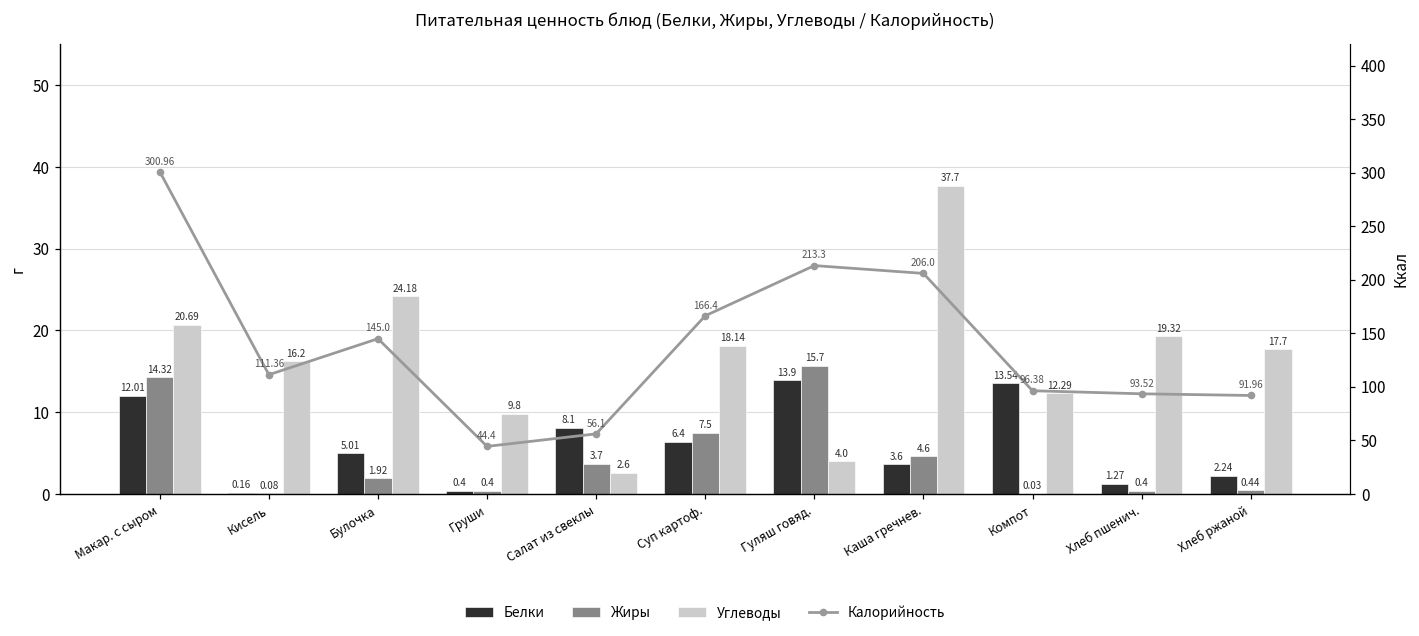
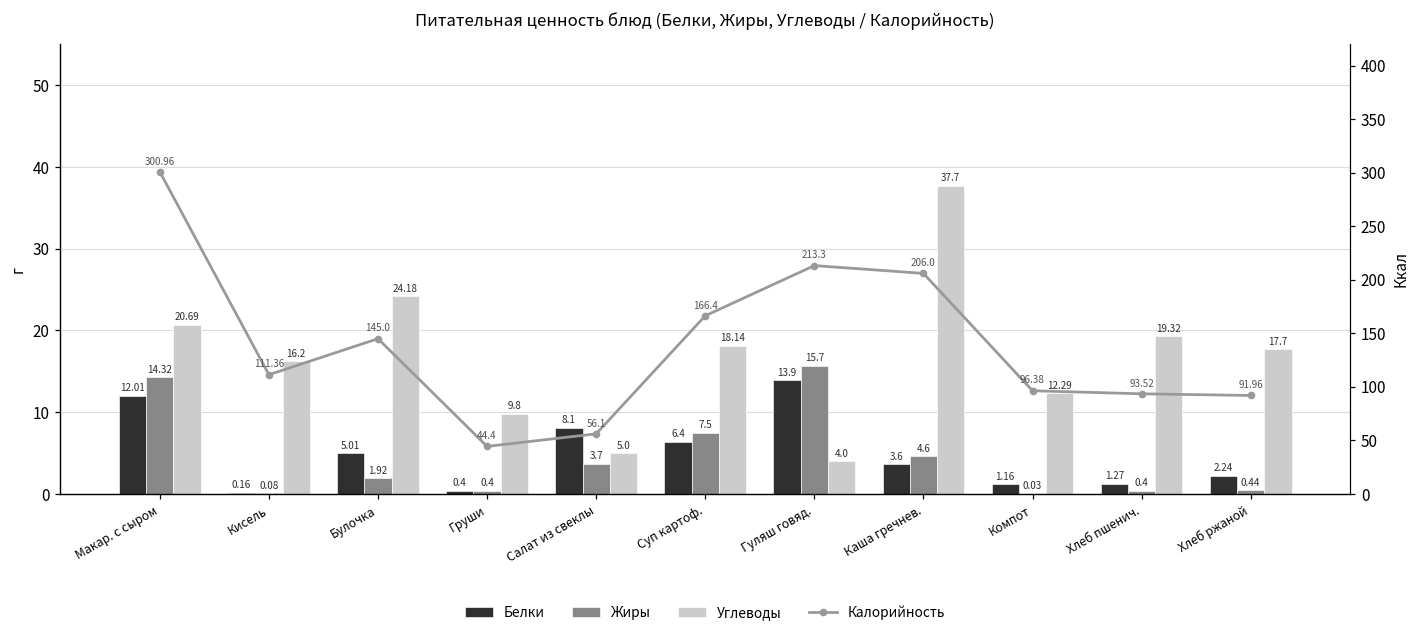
  {
    "Белки": {
      "Макар. с сыром": 12.01,
      "Кисель": 0.16,
      "Булочка": 5.01,
      "Груши": 0.4,
      "Салат из свеклы": 8.1,
      "Суп картоф.": 6.4,
      "Гуляш говяд.": 13.9,
      "Каша гречнев.": 3.6,
-     "Компот": 13.54,
+     "Компот": 1.16,
      "Хлеб пшенич.": 1.27,
      "Хлеб ржаной": 2.24
    },
    "Углеводы": {
      "Макар. с сыром": 20.69,
      "Кисель": 16.2,
      "Булочка": 24.18,
      "Груши": 9.8,
-     "Салат из свеклы": 2.6,
+     "Салат из свеклы": 5.0,
      "Суп картоф.": 18.14,
      "Гуляш говяд.": 4.0,
      "Каша гречнев.": 37.7,
      "Компот": 12.29,
      "Хлеб пшенич.": 19.32,
      "Хлеб ржаной": 17.7
    }
  }
